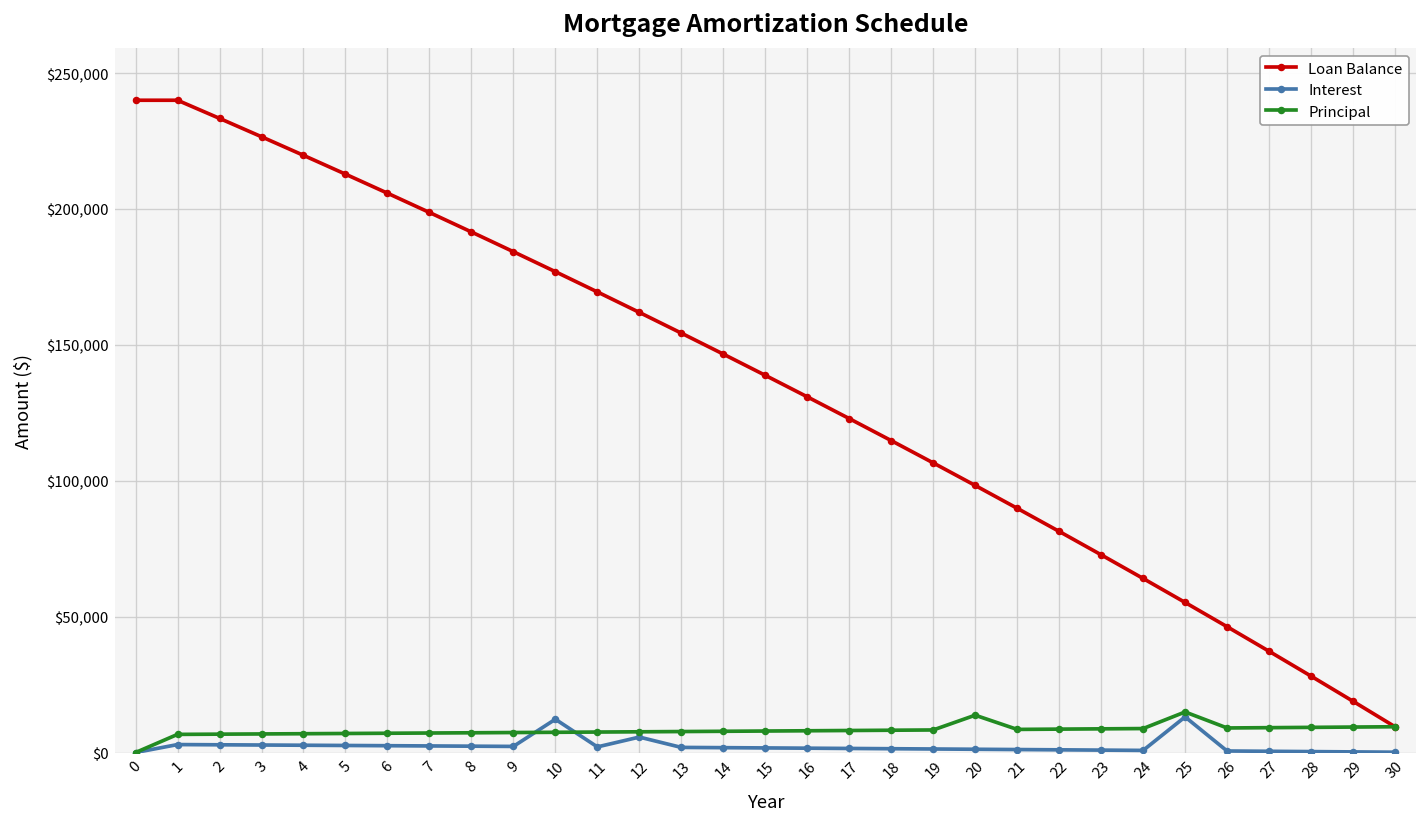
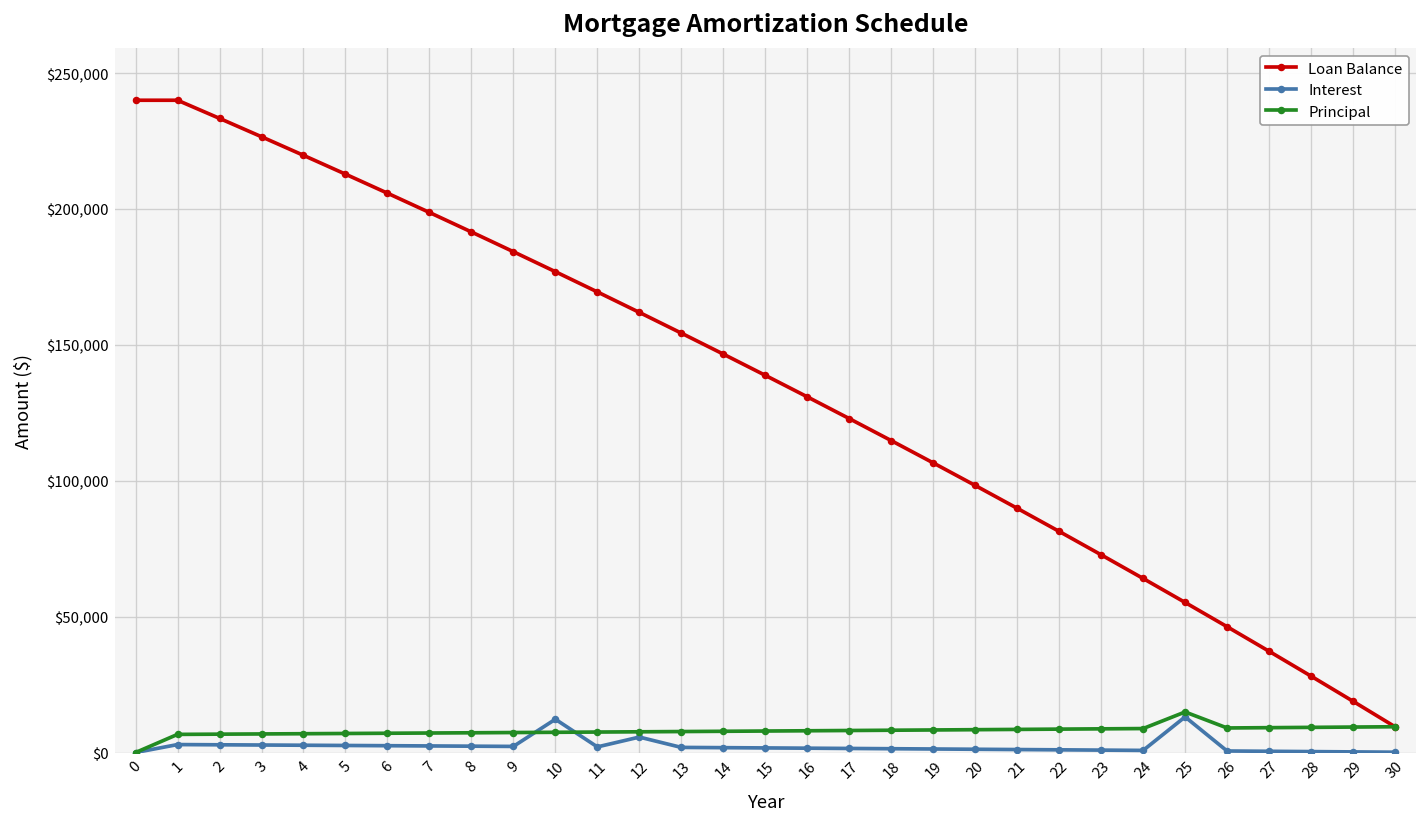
  {
    "Loan Balance": {
      "0": "$240,000",
      "1": "$240,000",
      "2": "$233,000",
      "3": "$227,000",
      "4": "$220,000",
      "5": "$213,000",
      "6": "$206,000",
      "7": "$199,000",
      "8": "$192,000",
      "9": "$184,000",
      "10": "$177,000",
      "11": "$169,000",
      "12": "$162,000",
      "13": "$154,000",
      "14": "$147,000",
      "15": "$139,000",
      "16": "$131,000",
      "17": "$123,000",
      "18": "$115,000",
      "19": "$107,000",
      "20": "$98,000",
      "21": "$90,000",
      "22": "$81,000",
      "23": "$73,000",
      "24": "$64,000",
      "25": "$55,000",
      "26": "$46,000",
      "27": "$37,000",
      "28": "$28,000",
      "29": "$19,000"
    },
    "Interest": {
      "1": "$3,000",
      "2": "$3,000",
      "3": "$3,000",
      "4": "$3,000",
      "5": "$3,000",
      "6": "$3,000",
      "7": "$2,000",
      "8": "$2,000",
      "9": "$2,000",
      "10": "$12,000",
      "11": "$2,000",
      "12": "$6,000",
      "13": "$2,000",
      "14": "$2,000",
      "15": "$2,000",
      "16": "$2,000",
      "17": "$1,000",
      "18": "$1,000",
      "19": "$1,000",
      "20": "$1,000",
      "21": "$1,000",
      "22": "$1,000",
      "23": "$1,000",
      "24": "$1,000",
      "25": "$13,000",
      "26": "$1,000",
      "27": "$0",
      "28": "$0",
      "29": "$0",
      "30": "$0"
    },
    "Principal": {
      "1": "$7,000",
      "2": "$7,000",
      "3": "$7,000",
      "4": "$7,000",
      "5": "$7,000",
      "6": "$7,000",
      "7": "$7,000",
      "8": "$7,000",
      "9": "$7,000",
      "10": "$7,000",
      "11": "$8,000",
      "12": "$8,000",
      "13": "$8,000",
      "14": "$8,000",
      "15": "$8,000",
      "16": "$8,000",
      "17": "$8,000",
      "18": "$8,000",
      "19": "$8,000",
-     "20": "$14,000",
+     "20": "$8,000",
      "21": "$9,000",
      "22": "$9,000",
      "23": "$9,000",
      "24": "$9,000",
      "25": "$15,000",
      "26": "$9,000",
      "27": "$9,000",
      "28": "$9,000",
      "29": "$9,000"
    }
  }
